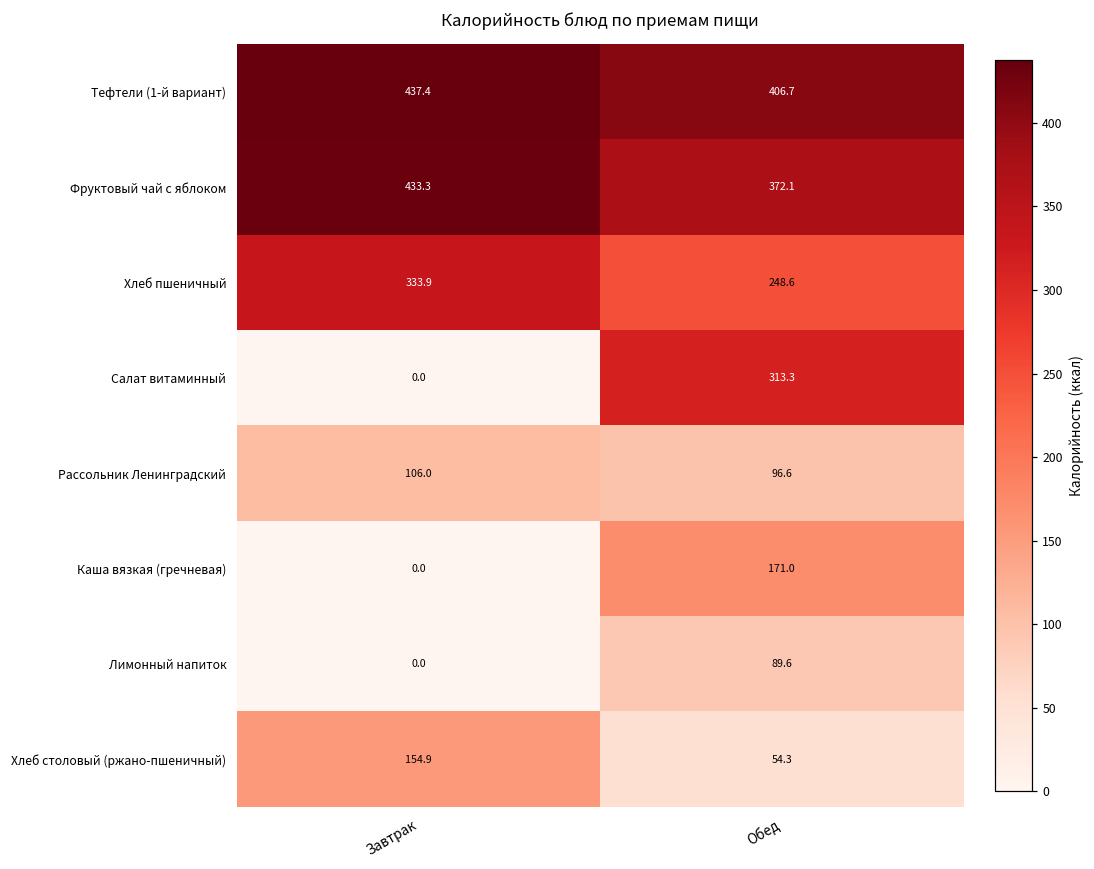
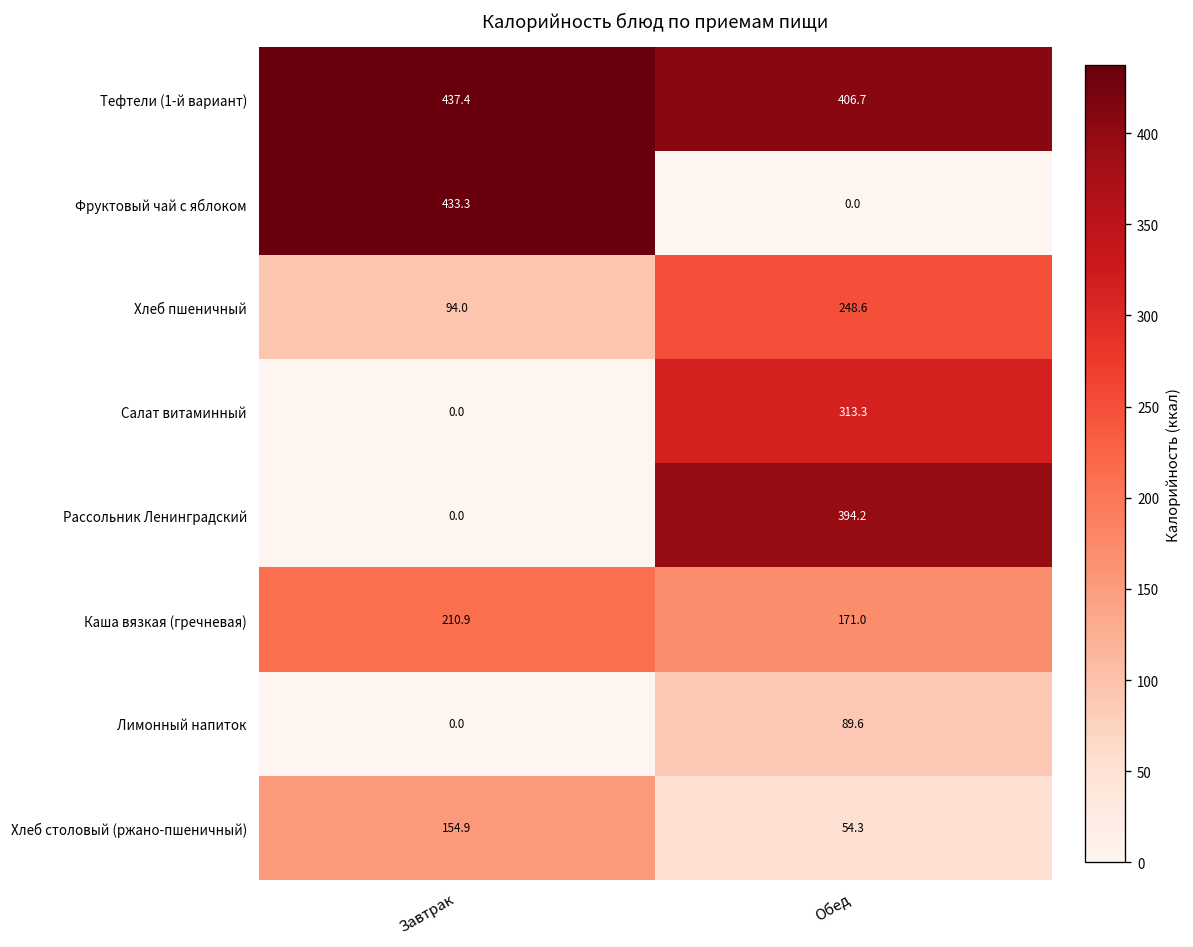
  {
    "Тефтели (1-й вариант)": {
      "Завтрак": 437.4,
      "Обед": 406.7
    },
    "Фруктовый чай с яблоком": {
      "Завтрак": 433.3,
-     "Обед": 372.1
+     "Обед": 0.0
    },
    "Хлеб пшеничный": {
-     "Завтрак": 333.9,
+     "Завтрак": 94.0,
      "Обед": 248.6
    },
    "Салат витаминный": {
      "Завтрак": 0.0,
      "Обед": 313.3
    },
    "Рассольник Ленинградский": {
-     "Завтрак": 106.0,
-     "Обед": 96.6
+     "Завтрак": 0.0,
+     "Обед": 394.2
    },
    "Каша вязкая (гречневая)": {
-     "Завтрак": 0.0,
+     "Завтрак": 210.9,
      "Обед": 171.0
    },
    "Лимонный напиток": {
      "Завтрак": 0.0,
      "Обед": 89.6
    },
    "Хлеб столовый (ржано-пшеничный)": {
      "Завтрак": 154.9,
      "Обед": 54.3
    }
  }
